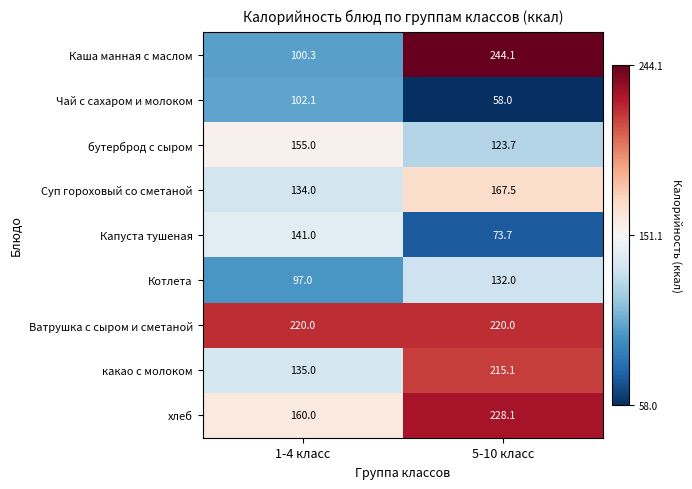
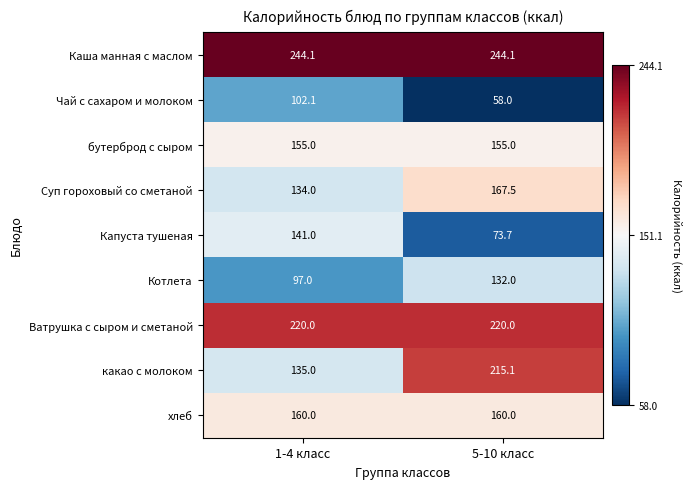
  {
    "Каша манная с маслом": {
-     "1-4 класс": 100.3,
+     "1-4 класс": 244.1,
      "5-10 класс": 244.1
    },
    "Чай с сахаром и молоком": {
      "1-4 класс": 102.1,
      "5-10 класс": 58.0
    },
    "бутерброд с сыром": {
      "1-4 класс": 155.0,
-     "5-10 класс": 123.7
+     "5-10 класс": 155.0
    },
    "Суп гороховый со сметаной": {
      "1-4 класс": 134.0,
      "5-10 класс": 167.5
    },
    "Капуста тушеная": {
      "1-4 класс": 141.0,
      "5-10 класс": 73.7
    },
    "Котлета": {
      "1-4 класс": 97.0,
      "5-10 класс": 132.0
    },
    "Ватрушка с сыром и сметаной": {
      "1-4 класс": 220.0,
      "5-10 класс": 220.0
    },
    "какао с молоком": {
      "1-4 класс": 135.0,
      "5-10 класс": 215.1
    },
    "хлеб": {
      "1-4 класс": 160.0,
-     "5-10 класс": 228.1
+     "5-10 класс": 160.0
    }
  }
